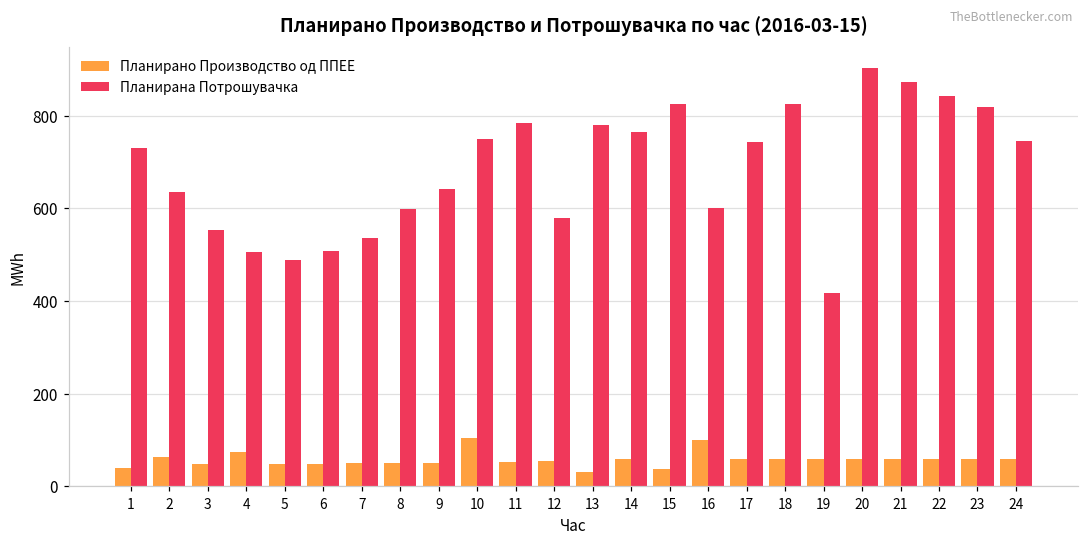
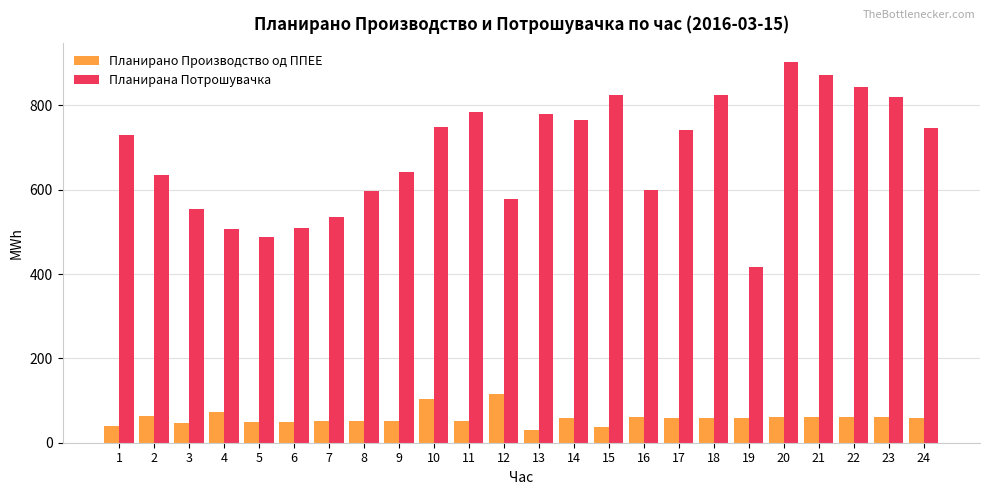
  {
    "Планирано Производство од ППЕЕ": {
      "1": 40,
      "2": 60,
      "3": 50,
      "4": 70,
      "5": 50,
      "6": 50,
      "7": 50,
      "8": 50,
      "9": 50,
      "10": 100,
      "11": 50,
-     "12": 50,
+     "12": 120,
      "13": 30,
      "14": 60,
      "15": 40,
-     "16": 100,
+     "16": 60,
      "17": 60,
      "18": 60,
      "19": 60,
      "20": 60,
      "21": 60,
      "22": 60,
      "23": 60,
      "24": 60
    },
    "Планирана Потрошувачка": {
      "1": 730,
      "2": 630,
      "3": 550,
      "4": 510,
      "5": 490,
      "6": 510,
      "7": 530,
      "8": 600,
      "9": 640,
      "10": 750,
      "11": 780,
      "12": 580,
      "13": 780,
      "14": 760,
      "15": 820,
      "16": 600,
      "17": 740,
      "18": 820,
      "19": 420,
      "20": 900,
      "21": 870,
      "22": 840,
      "23": 820,
      "24": 750
    }
  }
